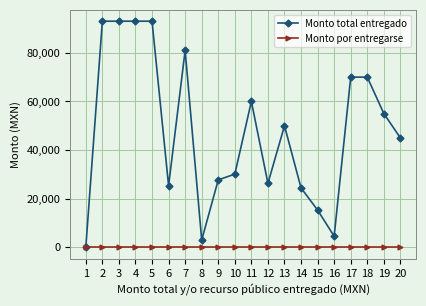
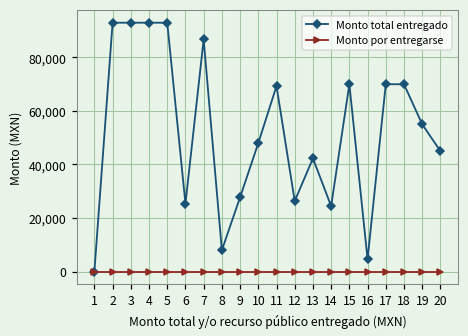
  {
    "Monto total entregado": {
      "2": "93,000",
      "3": "93,000",
      "4": "93,000",
      "5": "93,000",
      "6": "25,000",
-     "7": "81,000",
-     "8": "3,000",
+     "7": "87,000",
+     "8": "8,000",
      "9": "28,000",
-     "10": "30,000",
-     "11": "60,000",
+     "10": "48,000",
+     "11": "69,000",
      "12": "26,000",
-     "13": "50,000",
+     "13": "42,000",
      "14": "24,000",
-     "15": "15,000",
+     "15": "70,000",
      "16": "5,000",
      "17": "70,000",
      "18": "70,000",
      "19": "55,000",
      "20": "45,000"
    },
    "Monto por entregarse": {
      "2": "0",
      "3": "0",
      "4": "0",
      "5": "0",
      "6": "0",
      "7": "0",
      "8": "0",
      "9": "0",
      "10": "0",
      "11": "0",
      "12": "0",
      "13": "0",
      "14": "0",
      "15": "0",
      "16": "0",
      "17": "0",
      "18": "0",
      "19": "0",
      "20": "0"
    }
  }
